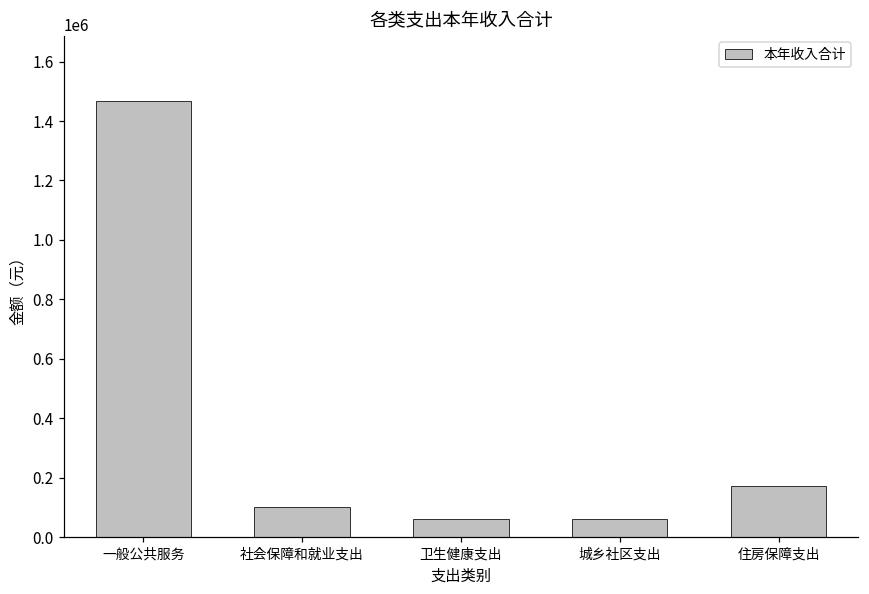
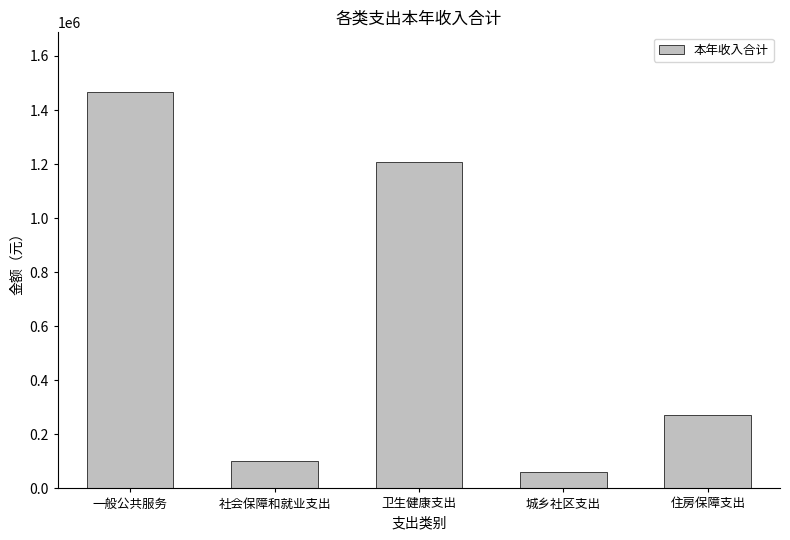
  {
    "一般公共服务": 1470000,
    "社会保障和就业支出": 100000,
-   "卫生健康支出": 60000,
+   "卫生健康支出": 1210000,
    "城乡社区支出": 60000,
-   "住房保障支出": 170000
+   "住房保障支出": 270000
  }
